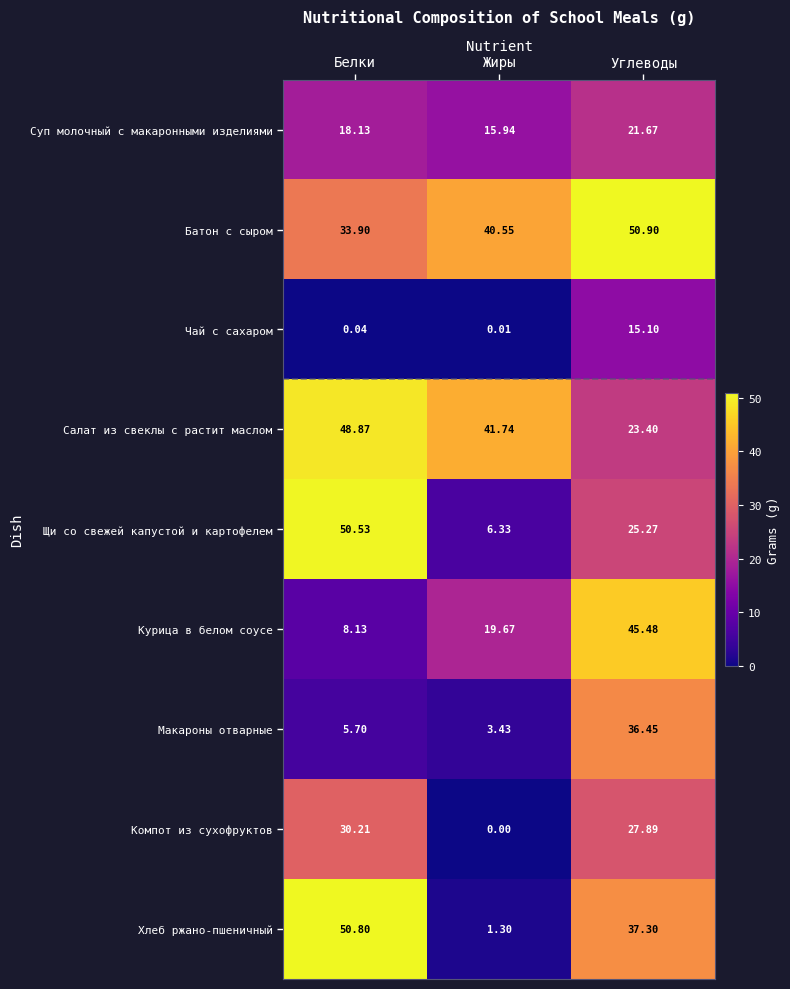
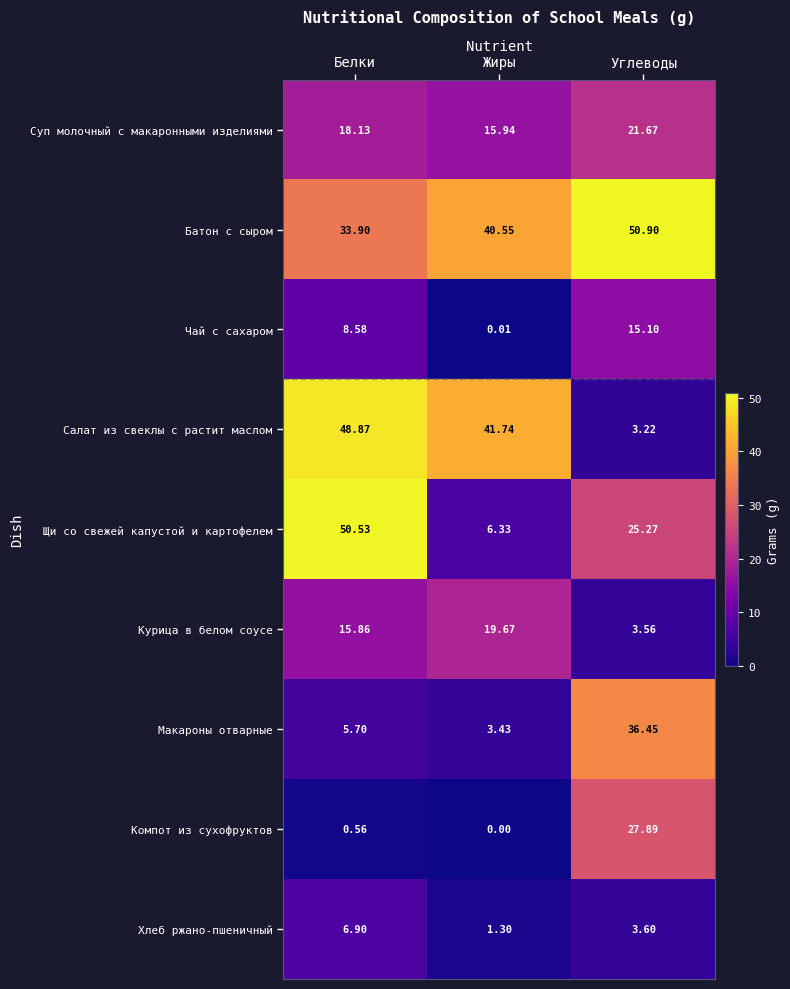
  {
    "Суп молочный с макаронными изделиями": {
      "Белки": 18.13,
      "Жиры": 15.94,
      "Углеводы": 21.67
    },
    "Батон с сыром": {
      "Белки": 33.90,
      "Жиры": 40.55,
      "Углеводы": 50.90
    },
    "Чай с сахаром": {
-     "Белки": 0.04,
+     "Белки": 8.58,
      "Жиры": 0.01,
      "Углеводы": 15.10
    },
    "Салат из свеклы с растит маслом": {
      "Белки": 48.87,
      "Жиры": 41.74,
-     "Углеводы": 23.40
+     "Углеводы": 3.22
    },
    "Щи со свежей капустой и картофелем": {
      "Белки": 50.53,
      "Жиры": 6.33,
      "Углеводы": 25.27
    },
    "Курица в белом соусе": {
-     "Белки": 8.13,
+     "Белки": 15.86,
      "Жиры": 19.67,
-     "Углеводы": 45.48
+     "Углеводы": 3.56
    },
    "Макароны отварные": {
      "Белки": 5.70,
      "Жиры": 3.43,
      "Углеводы": 36.45
    },
    "Компот из сухофруктов": {
-     "Белки": 30.21,
+     "Белки": 0.56,
      "Жиры": 0.00,
      "Углеводы": 27.89
    },
    "Хлеб ржано-пшеничный": {
-     "Белки": 50.80,
+     "Белки": 6.90,
      "Жиры": 1.30,
-     "Углеводы": 37.30
+     "Углеводы": 3.60
    }
  }
